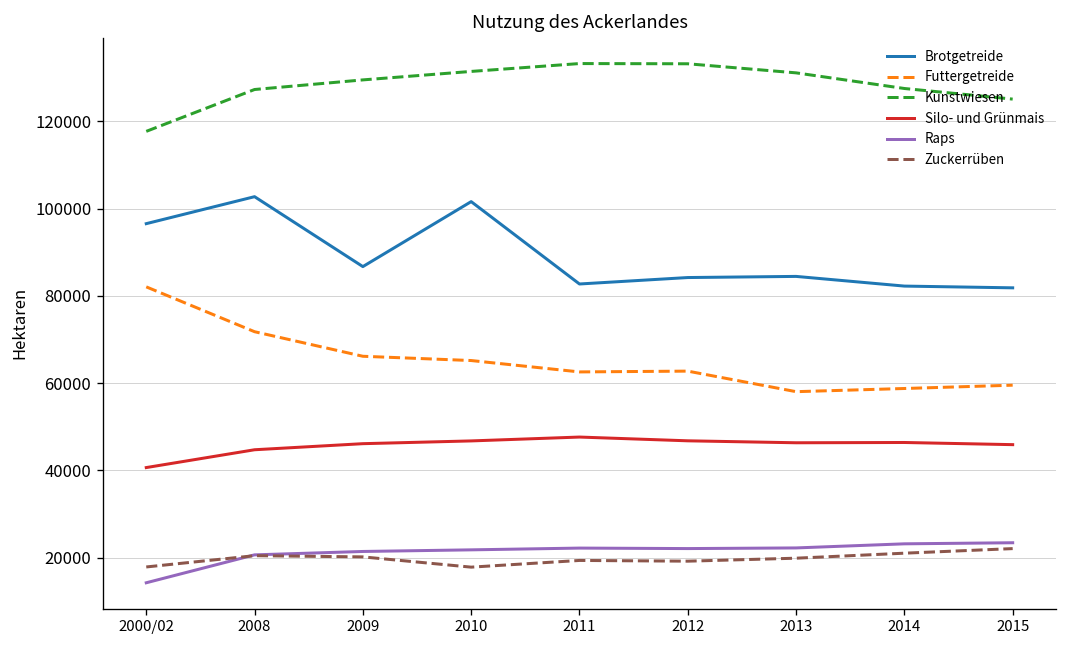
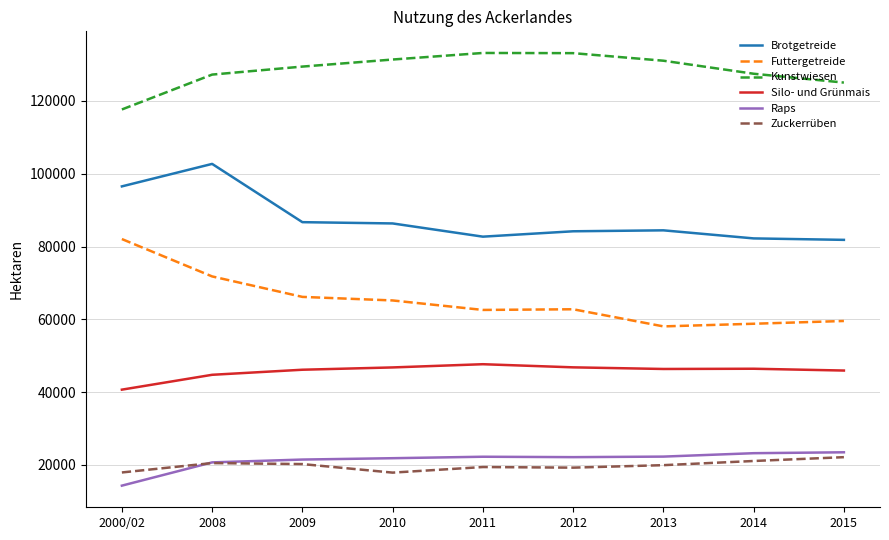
  {
    "Brotgetreide": {
      "2000/02": 97000,
      "2008": 103000,
      "2009": 87000,
-     "2010": 102000,
+     "2010": 86000,
      "2011": 83000,
      "2012": 84000,
      "2013": 84000,
      "2014": 82000,
      "2015": 82000
    },
    "Futtergetreide": {
      "2000/02": 82000,
      "2008": 72000,
      "2009": 66000,
      "2010": 65000,
      "2011": 63000,
      "2012": 63000,
      "2013": 58000,
      "2014": 59000,
      "2015": 60000
    },
    "Kunstwiesen": {
      "2000/02": 118000,
      "2008": 127000,
      "2009": 129000,
      "2010": 131000,
      "2011": 133000,
      "2012": 133000,
      "2013": 131000,
      "2014": 127000,
      "2015": 125000
    },
    "Silo- und Grünmais": {
      "2000/02": 41000,
      "2008": 45000,
      "2009": 46000,
      "2010": 47000,
      "2011": 48000,
      "2012": 47000,
      "2013": 46000,
      "2014": 46000,
      "2015": 46000
    },
    "Raps": {
      "2000/02": 14000,
      "2009": 21000,
      "2010": 22000,
      "2011": 22000,
      "2012": 22000,
      "2013": 22000,
      "2014": 23000,
      "2015": 23000
    },
    "Zuckerrüben": {
      "2000/02": 18000,
      "2009": 20000,
      "2010": 18000,
      "2011": 19000,
      "2012": 19000,
      "2013": 20000,
      "2014": 21000,
      "2015": 22000
    }
  }
